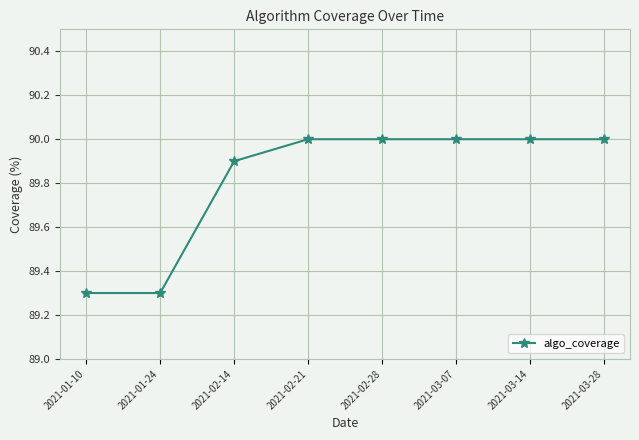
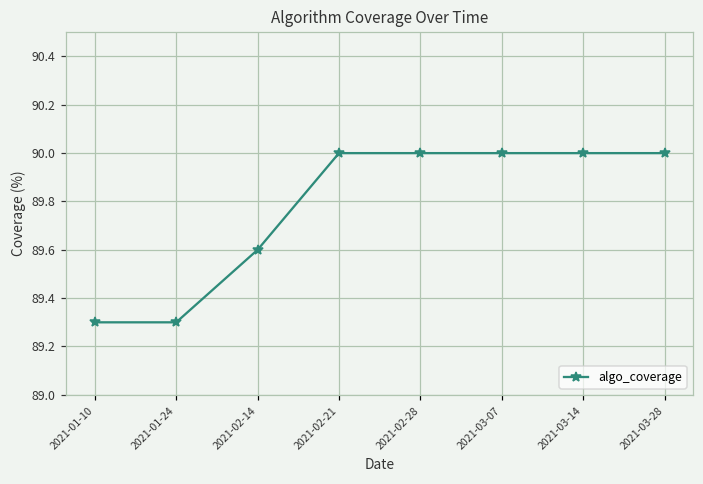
  {
    "2021-01-10": 89.3,
    "2021-01-24": 89.3,
-   "2021-02-14": 89.9,
+   "2021-02-14": 89.6,
    "2021-02-21": 90.0,
    "2021-02-28": 90.0,
    "2021-03-07": 90.0,
    "2021-03-14": 90.0,
    "2021-03-28": 90.0
  }
